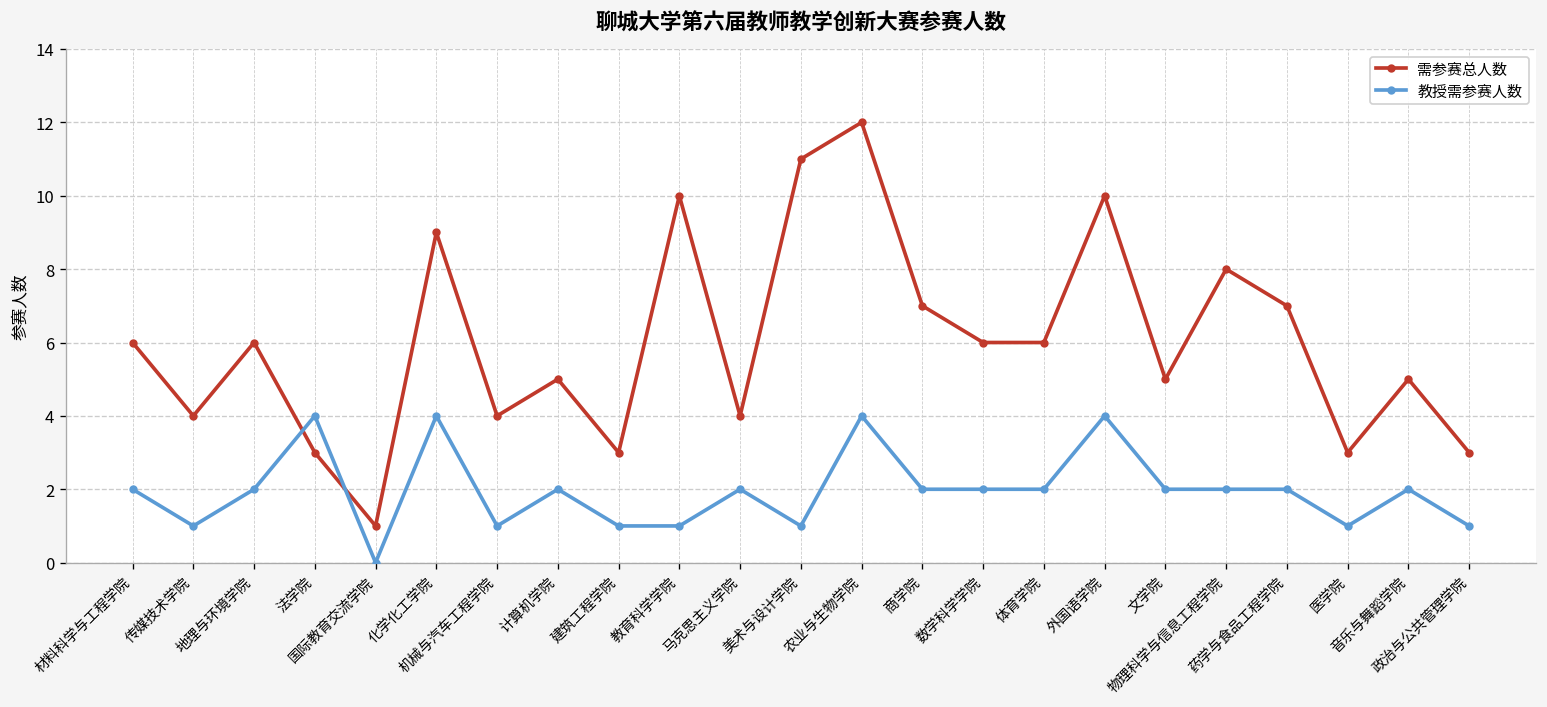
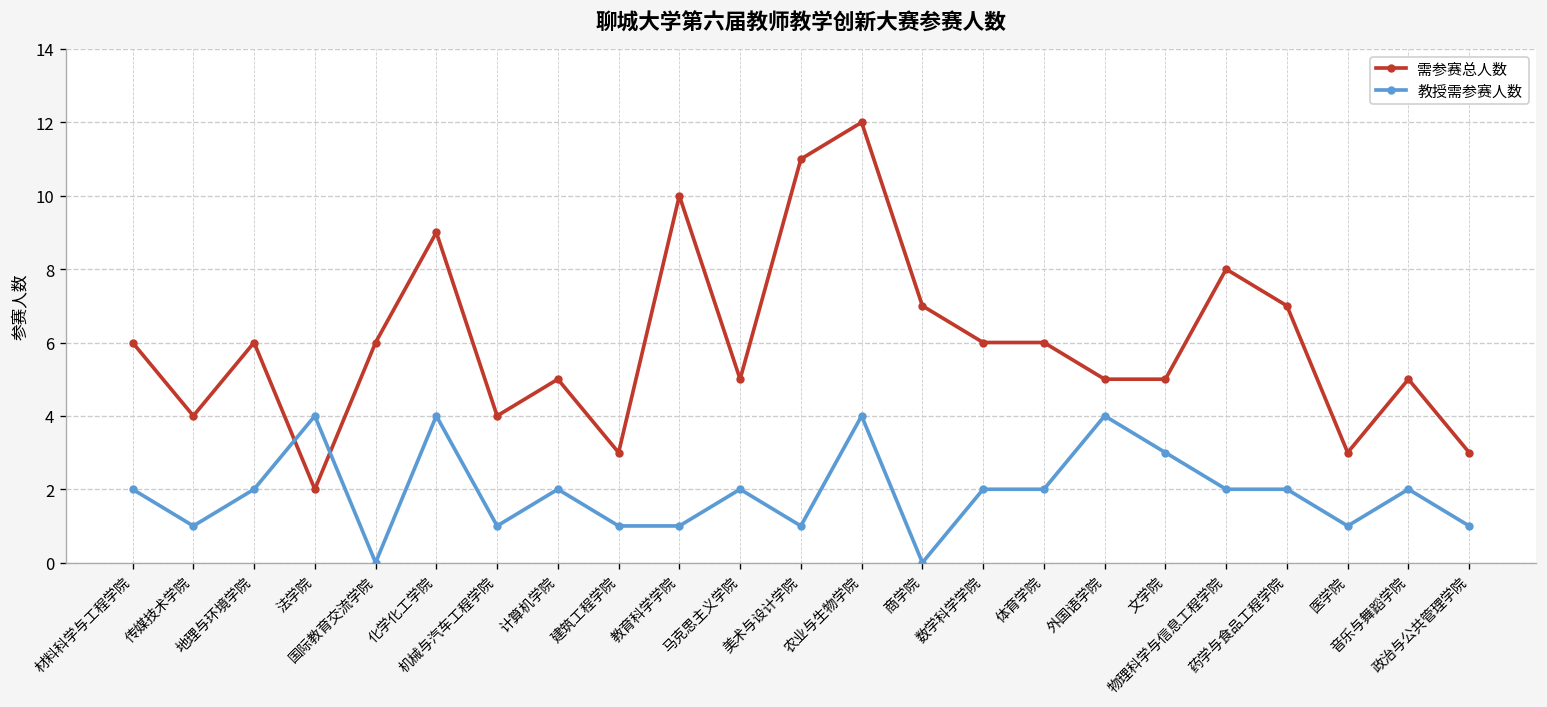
  {
    "需参赛总人数": {
      "材料科学与工程学院": 6,
      "传媒技术学院": 4,
      "地理与环境学院": 6,
-     "法学院": 3,
-     "国际教育交流学院": 1,
+     "法学院": 2,
+     "国际教育交流学院": 6,
      "化学化工学院": 9,
      "机械与汽车工程学院": 4,
      "计算机学院": 5,
      "建筑工程学院": 3,
      "教育科学学院": 10,
-     "马克思主义学院": 4,
+     "马克思主义学院": 5,
      "美术与设计学院": 11,
      "农业与生物学院": 12,
      "商学院": 7,
      "数学科学学院": 6,
      "体育学院": 6,
-     "外国语学院": 10,
+     "外国语学院": 5,
      "文学院": 5,
      "物理科学与信息工程学院": 8,
      "药学与食品工程学院": 7,
      "医学院": 3,
      "音乐与舞蹈学院": 5,
      "政治与公共管理学院": 3
    },
    "教授需参赛人数": {
      "材料科学与工程学院": 2,
      "传媒技术学院": 1,
      "地理与环境学院": 2,
      "法学院": 4,
      "国际教育交流学院": 0,
      "化学化工学院": 4,
      "机械与汽车工程学院": 1,
      "计算机学院": 2,
      "建筑工程学院": 1,
      "教育科学学院": 1,
      "马克思主义学院": 2,
      "美术与设计学院": 1,
      "农业与生物学院": 4,
-     "商学院": 2,
+     "商学院": 0,
      "数学科学学院": 2,
      "体育学院": 2,
      "外国语学院": 4,
-     "文学院": 2,
+     "文学院": 3,
      "物理科学与信息工程学院": 2,
      "药学与食品工程学院": 2,
      "医学院": 1,
      "音乐与舞蹈学院": 2,
      "政治与公共管理学院": 1
    }
  }
